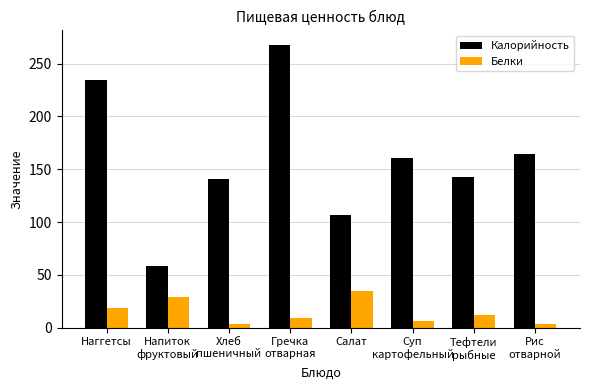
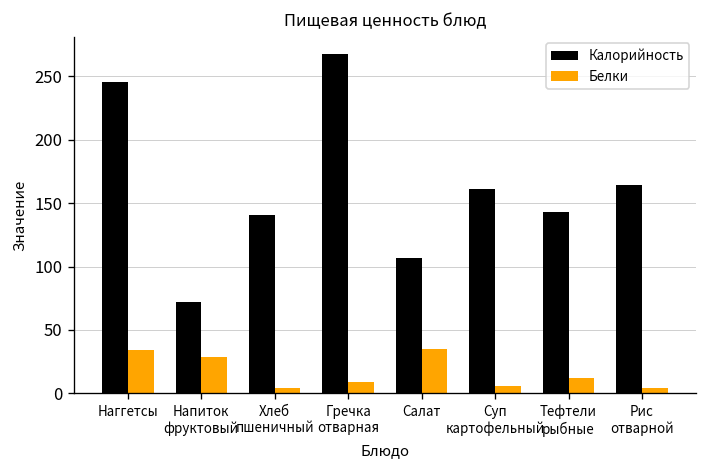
  {
    "Калорийность": {
-     "Наггетсы": 234,
-     "Напиток фруктовый": 58,
+     "Наггетсы": 245,
+     "Напиток фруктовый": 72,
      "Хлеб пшеничный": 141,
      "Гречка отварная": 268,
      "Салат": 107,
      "Суп картофельный": 161,
      "Тефтели рыбные": 143,
      "Рис отварной": 164
    },
    "Белки": {
-     "Наггетсы": 19,
+     "Наггетсы": 34,
      "Напиток фруктовый": 29,
      "Хлеб пшеничный": 4,
      "Гречка отварная": 9,
      "Салат": 35,
      "Суп картофельный": 6,
      "Тефтели рыбные": 12,
      "Рис отварной": 4
    }
  }
